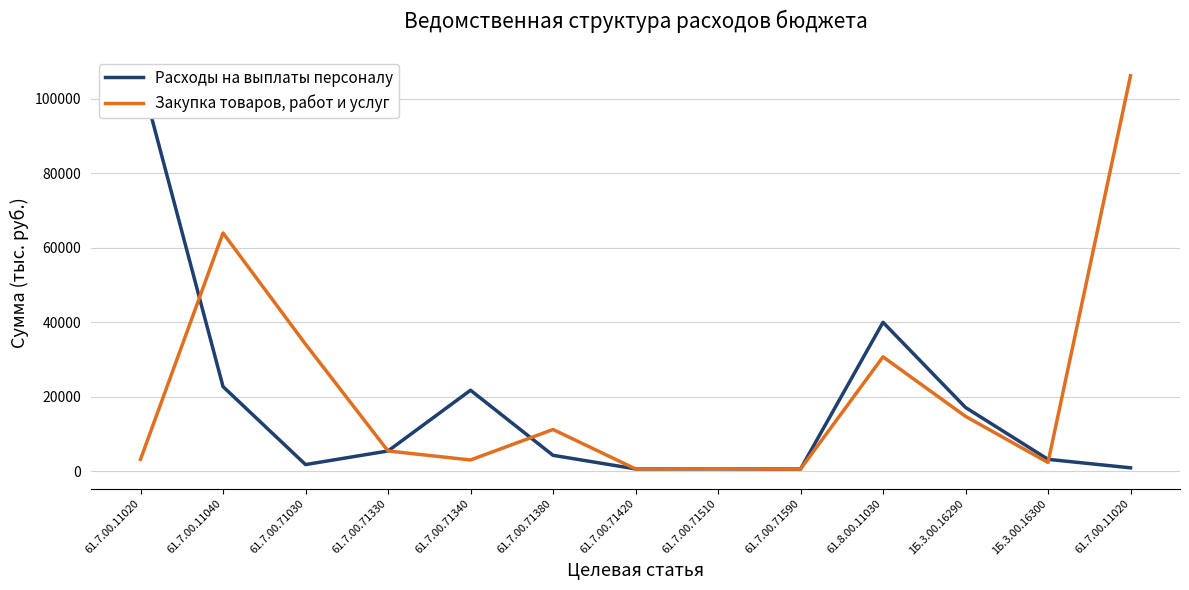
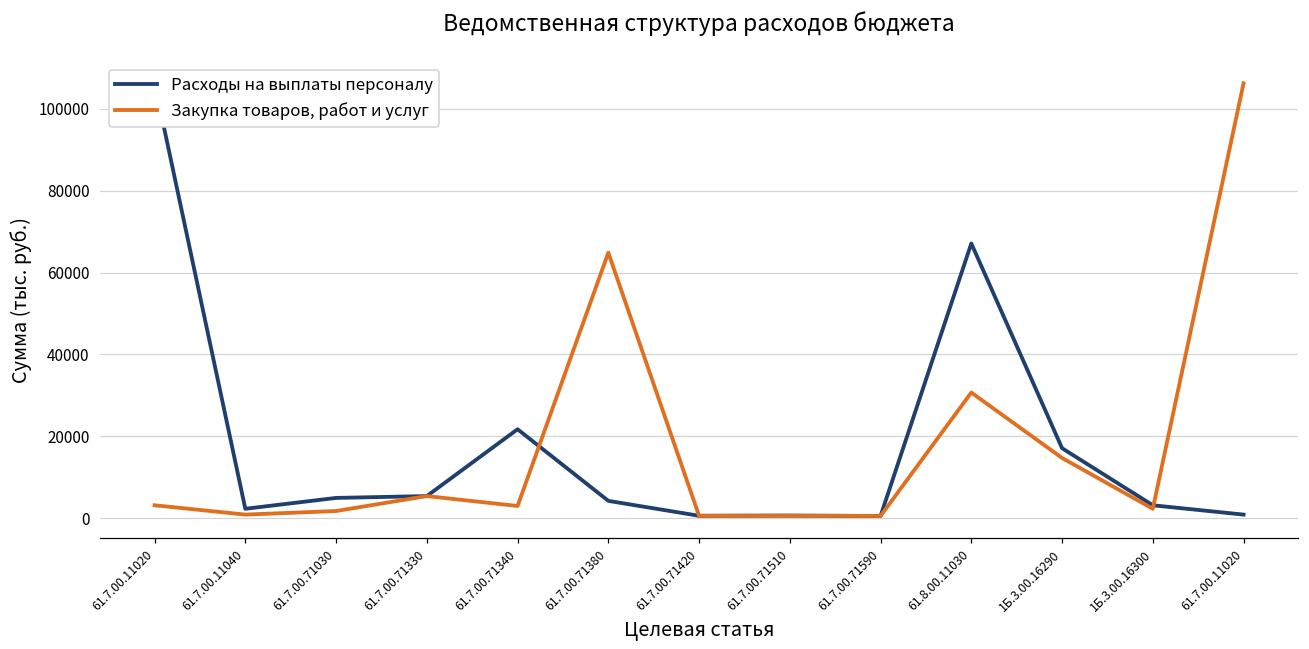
  {
    "Расходы на выплаты персоналу": {
-     "61.7.00.11040": 23000,
-     "61.7.00.71030": 2000,
+     "61.7.00.11040": 2000,
+     "61.7.00.71030": 5000,
      "61.7.00.71340": 22000,
      "61.7.00.71380": 4000,
-     "61.8.00.11030": 40000,
+     "61.8.00.11030": 67000,
      "1Б.3.00.16290": 17000,
      "1Б.3.00.16300": 3000
    },
    "Закупка товаров, работ и услуг": {
-     "61.7.00.11040": 64000,
-     "61.7.00.71030": 34000,
+     "61.7.00.11040": 1000,
+     "61.7.00.71030": 2000,
      "61.7.00.71340": 3000,
-     "61.7.00.71380": 11000,
+     "61.7.00.71380": 65000,
      "61.8.00.11030": 31000,
      "1Б.3.00.16290": 15000,
      "1Б.3.00.16300": 2000
    }
  }
